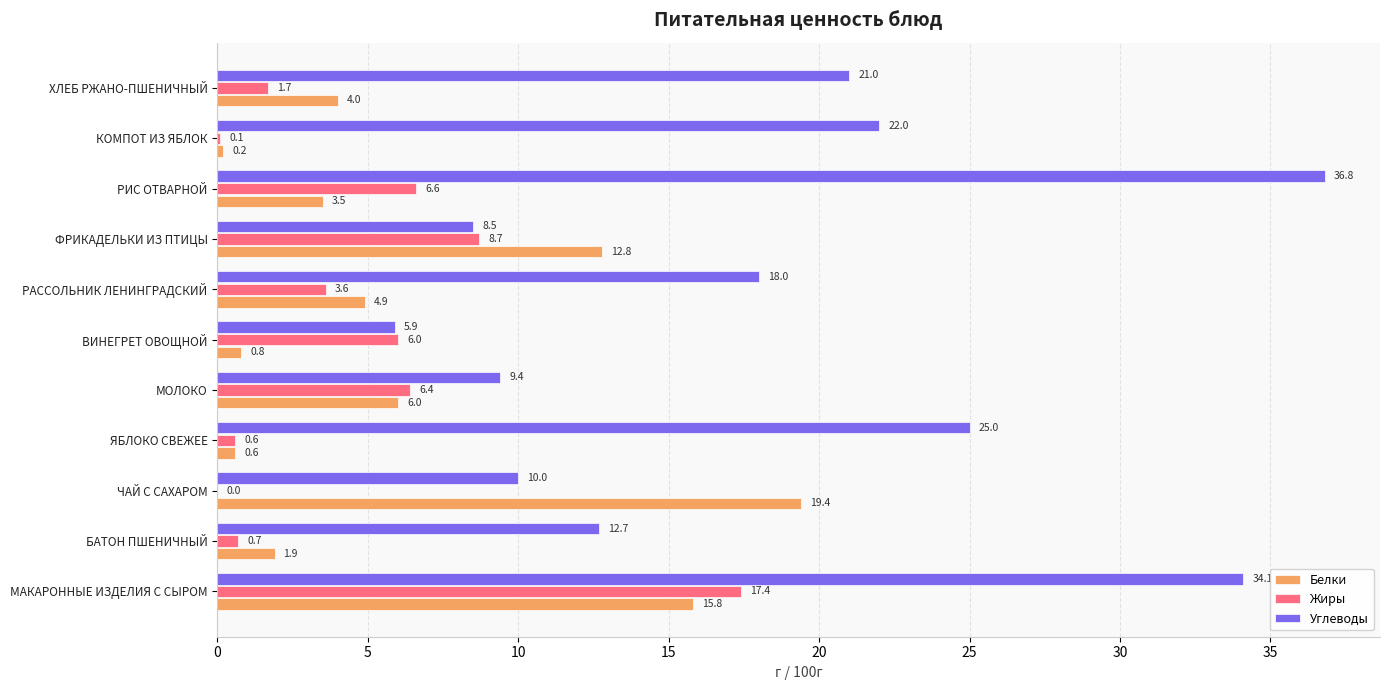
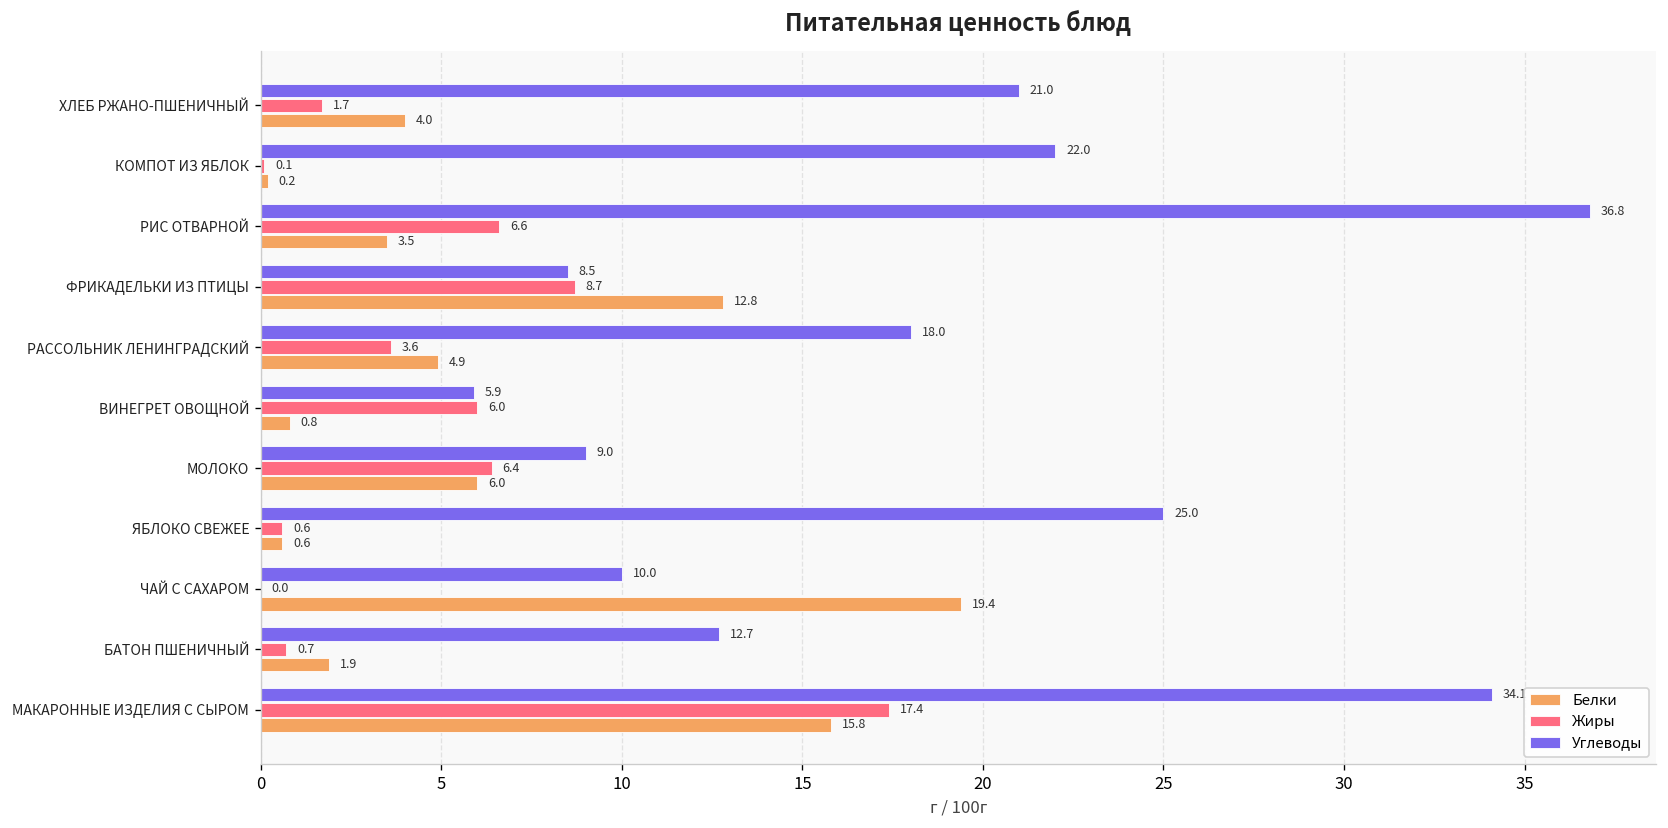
  {
    "Белки": {
      "ХЛЕБ РЖАНО-ПШЕНИЧНЫЙ": 4.0,
      "КОМПОТ ИЗ ЯБЛОК": 0.2,
      "РИС ОТВАРНОЙ": 3.5,
      "ФРИКАДЕЛЬКИ ИЗ ПТИЦЫ": 12.8,
      "РАССОЛЬНИК ЛЕНИНГРАДСКИЙ": 4.9,
      "ВИНЕГРЕТ ОВОЩНОЙ": 0.8,
      "МОЛОКО": 6.0,
      "ЯБЛОКО СВЕЖЕЕ": 0.6,
      "ЧАЙ С САХАРОМ": 19.4,
      "БАТОН ПШЕНИЧНЫЙ": 1.9,
      "МАКАРОННЫЕ ИЗДЕЛИЯ С СЫРОМ": 15.8
    },
    "Жиры": {
      "ХЛЕБ РЖАНО-ПШЕНИЧНЫЙ": 1.7,
      "КОМПОТ ИЗ ЯБЛОК": 0.1,
      "РИС ОТВАРНОЙ": 6.6,
      "ФРИКАДЕЛЬКИ ИЗ ПТИЦЫ": 8.7,
      "РАССОЛЬНИК ЛЕНИНГРАДСКИЙ": 3.6,
      "ВИНЕГРЕТ ОВОЩНОЙ": 6.0,
      "МОЛОКО": 6.4,
      "ЯБЛОКО СВЕЖЕЕ": 0.6,
      "ЧАЙ С САХАРОМ": 0.0,
      "БАТОН ПШЕНИЧНЫЙ": 0.7,
      "МАКАРОННЫЕ ИЗДЕЛИЯ С СЫРОМ": 17.4
    },
    "Углеводы": {
      "ХЛЕБ РЖАНО-ПШЕНИЧНЫЙ": 21.0,
      "КОМПОТ ИЗ ЯБЛОК": 22.0,
      "РИС ОТВАРНОЙ": 36.8,
      "ФРИКАДЕЛЬКИ ИЗ ПТИЦЫ": 8.5,
      "РАССОЛЬНИК ЛЕНИНГРАДСКИЙ": 18.0,
      "ВИНЕГРЕТ ОВОЩНОЙ": 5.9,
-     "МОЛОКО": 9.4,
+     "МОЛОКО": 9.0,
      "ЯБЛОКО СВЕЖЕЕ": 25.0,
      "ЧАЙ С САХАРОМ": 10.0,
      "БАТОН ПШЕНИЧНЫЙ": 12.7
    }
  }
